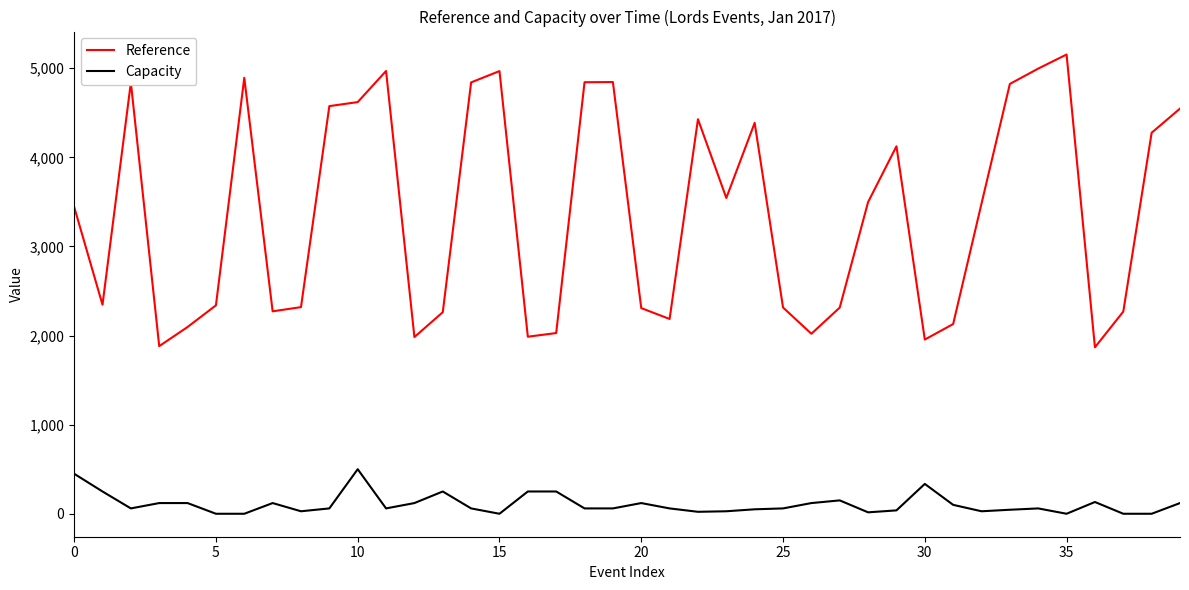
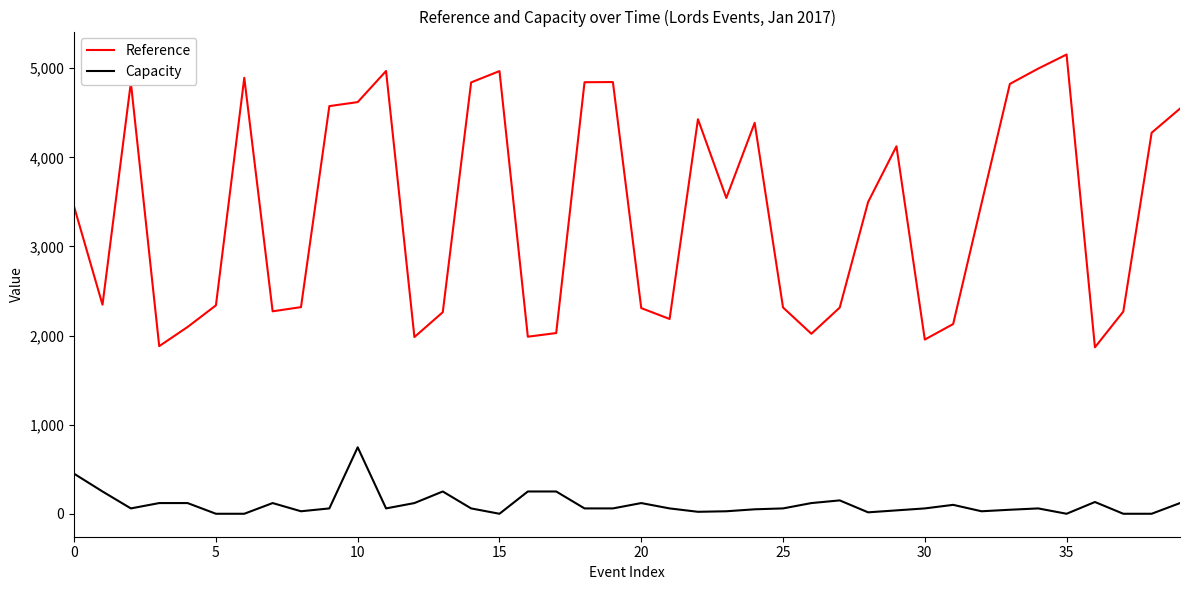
  {
    "Reference": {
      "0": "3,400",
      "5": "2,300",
      "10": "4,600",
      "15": "5,000",
      "20": "2,300",
      "25": "2,300",
      "30": "2,000",
      "35": "5,200"
    },
    "Capacity": {
      "0": "400",
      "5": "0",
-     "10": "500",
+     "10": "700",
      "15": "0",
      "20": "100",
      "25": "100",
-     "30": "300",
+     "30": "100",
      "35": "0"
    }
  }
